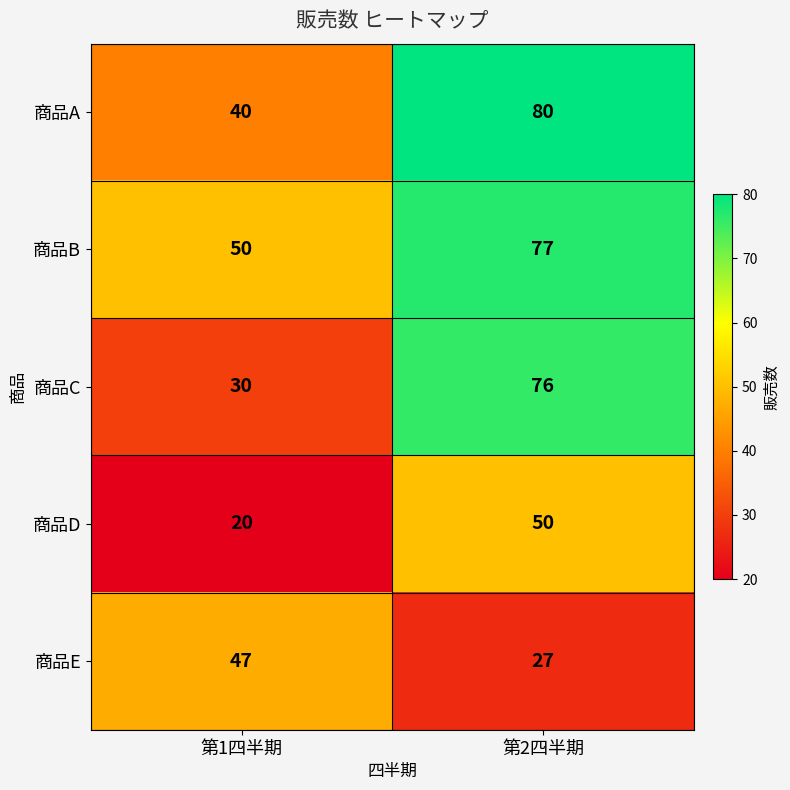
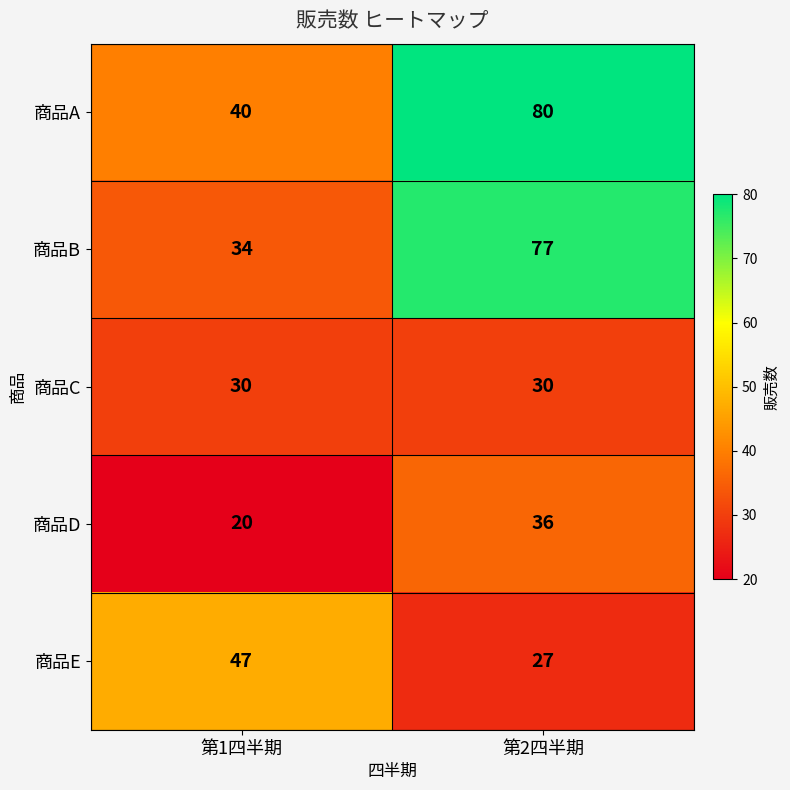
  {
    "商品A": {
      "第1四半期": 40,
      "第2四半期": 80
    },
    "商品B": {
-     "第1四半期": 50,
+     "第1四半期": 34,
      "第2四半期": 77
    },
    "商品C": {
      "第1四半期": 30,
-     "第2四半期": 76
+     "第2四半期": 30
    },
    "商品D": {
      "第1四半期": 20,
-     "第2四半期": 50
+     "第2四半期": 36
    },
    "商品E": {
      "第1四半期": 47,
      "第2四半期": 27
    }
  }
